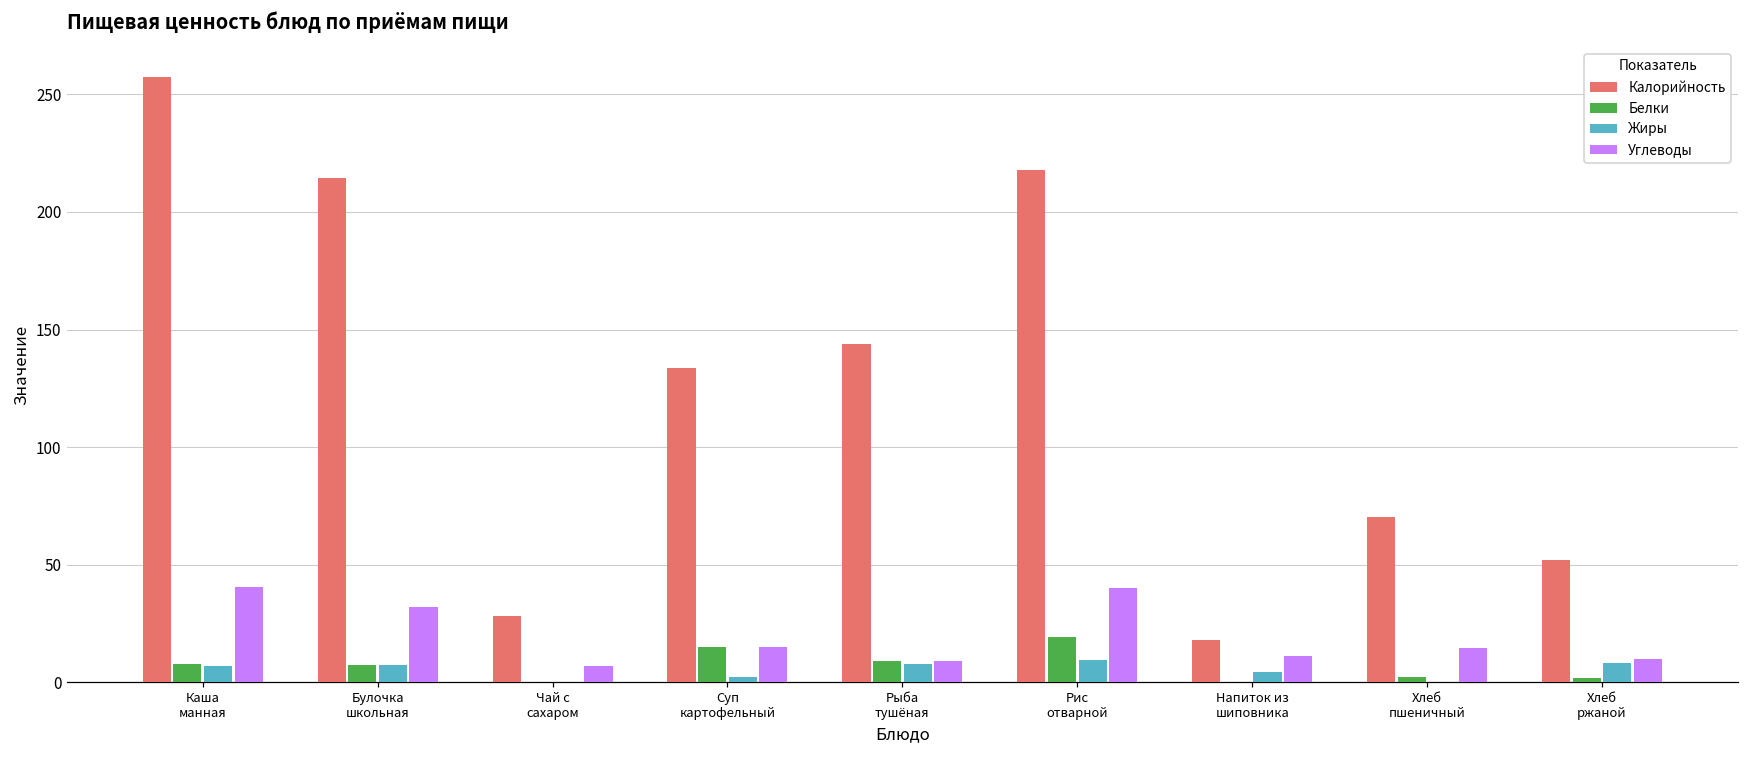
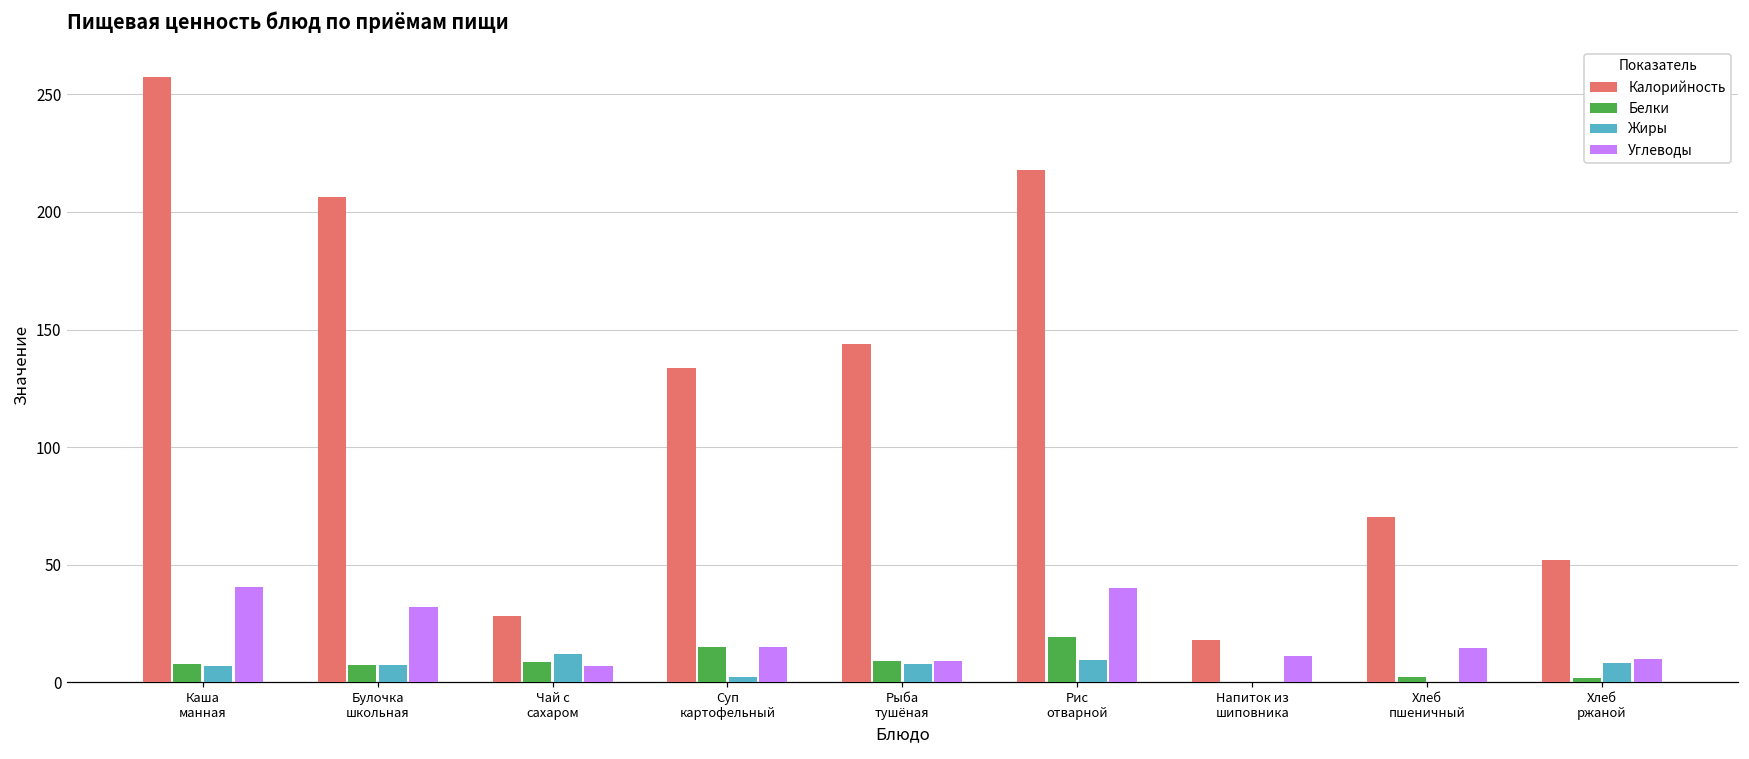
  {
    "Калорийность": {
      "Каша манная": 257,
-     "Булочка школьная": 214,
+     "Булочка школьная": 206,
      "Чай с сахаром": 28,
      "Суп картофельный": 134,
      "Рыба тушёная": 144,
      "Рис отварной": 218,
      "Напиток из шиповника": 18,
      "Хлеб пшеничный": 71,
      "Хлеб ржаной": 52
    },
    "Белки": {
      "Каша манная": 8,
      "Булочка школьная": 8,
-     "Чай с сахаром": 0,
+     "Чай с сахаром": 9,
      "Суп картофельный": 15,
      "Рыба тушёная": 9,
      "Рис отварной": 19,
      "Хлеб пшеничный": 2,
      "Хлеб ржаной": 2
    },
    "Жиры": {
      "Каша манная": 7,
      "Булочка школьная": 7,
-     "Чай с сахаром": 0,
+     "Чай с сахаром": 12,
      "Суп картофельный": 2,
      "Рыба тушёная": 8,
      "Рис отварной": 10,
-     "Напиток из шиповника": 5,
+     "Напиток из шиповника": 0,
      "Хлеб ржаной": 8
    },
    "Углеводы": {
      "Каша манная": 41,
      "Булочка школьная": 32,
      "Чай с сахаром": 7,
      "Суп картофельный": 15,
      "Рыба тушёная": 9,
      "Рис отварной": 40,
      "Напиток из шиповника": 11,
      "Хлеб пшеничный": 15,
      "Хлеб ржаной": 10
    }
  }
